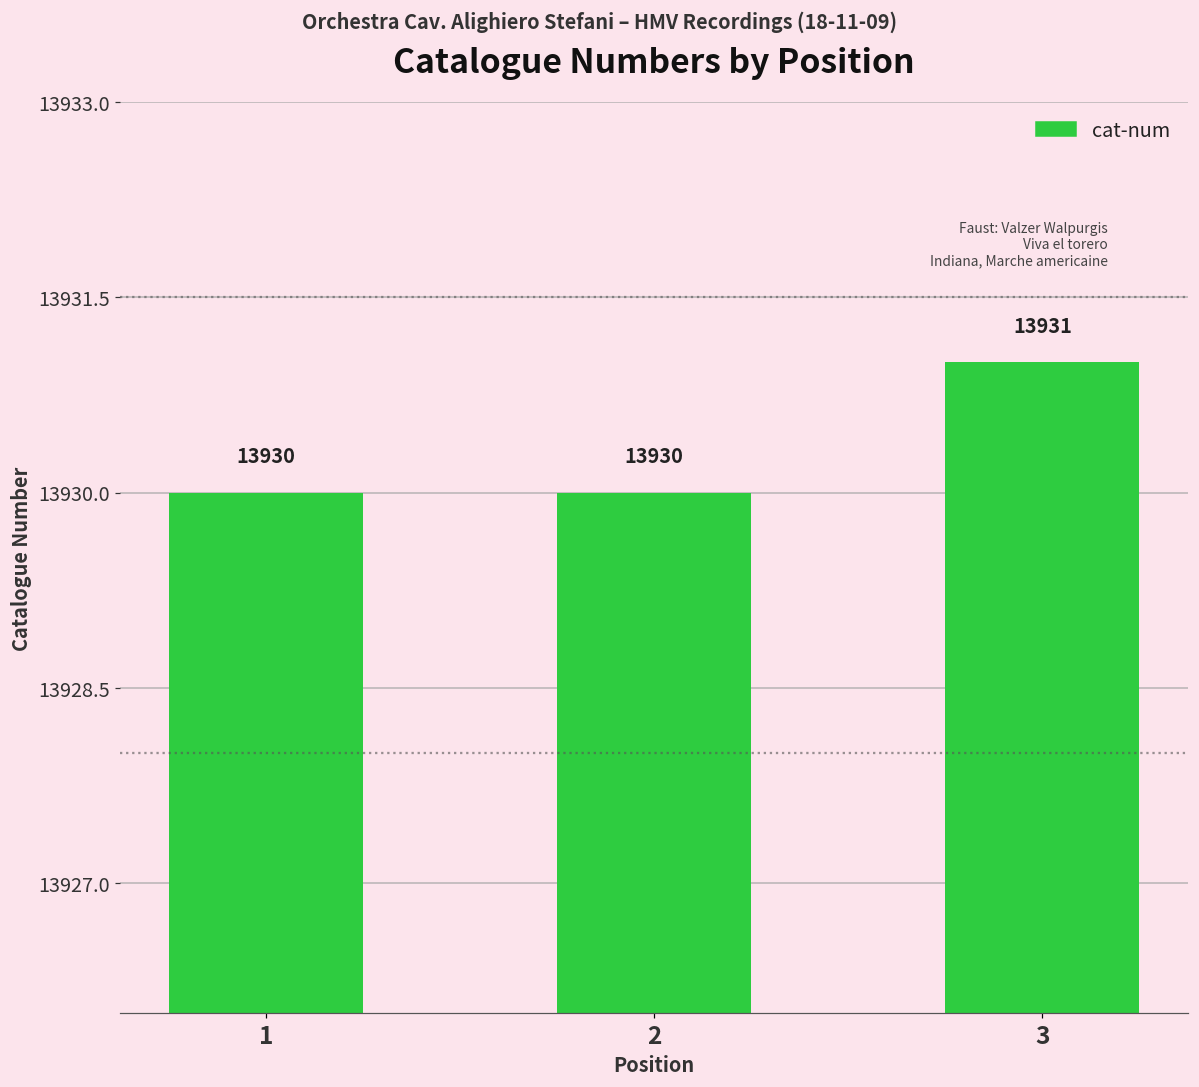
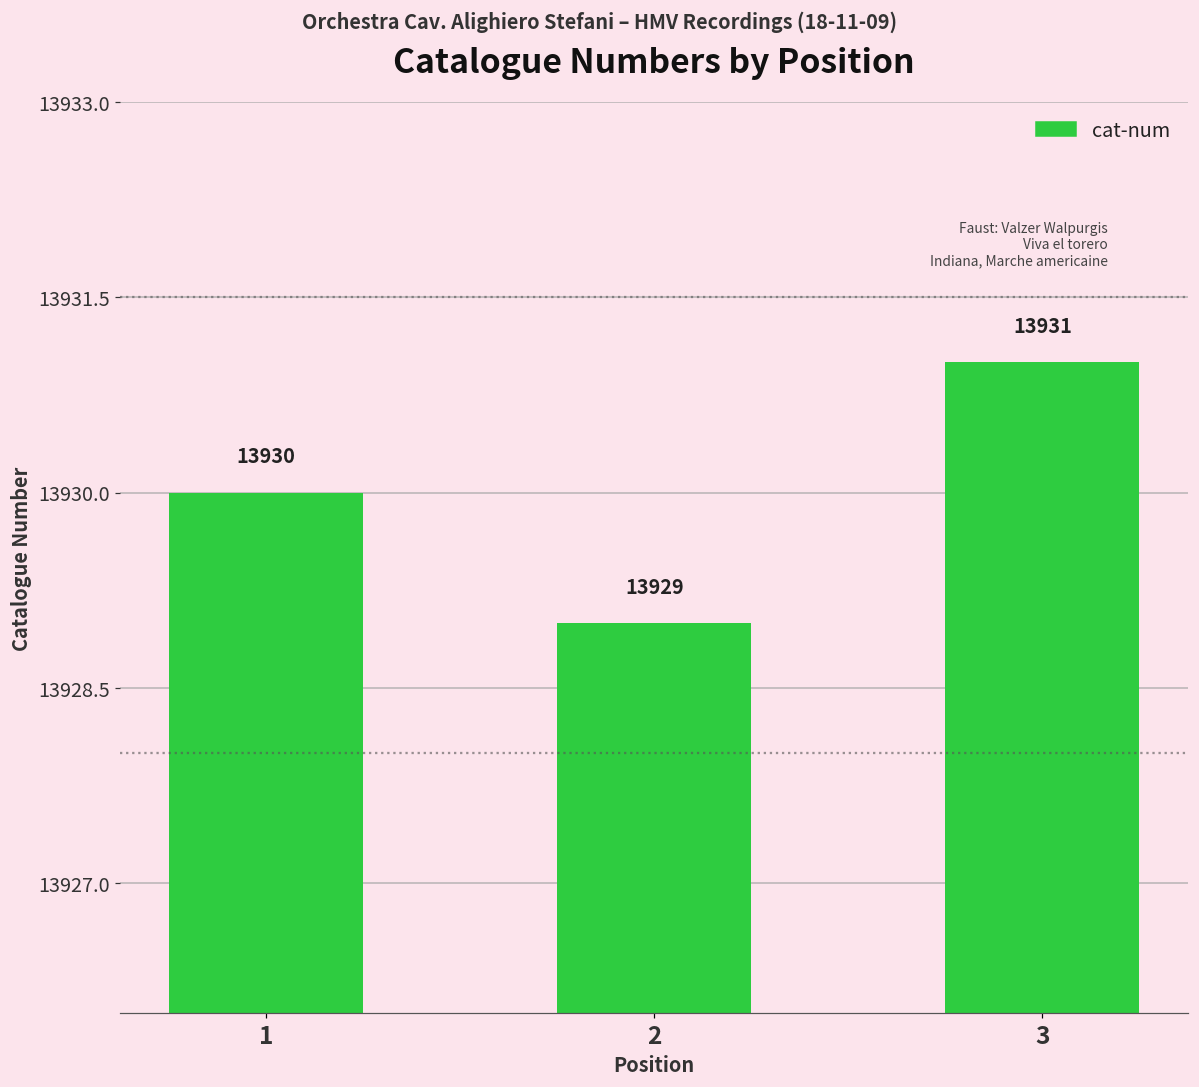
  {
    "1": 13930,
-   "2": 13930,
+   "2": 13929,
    "3": 13931
  }
